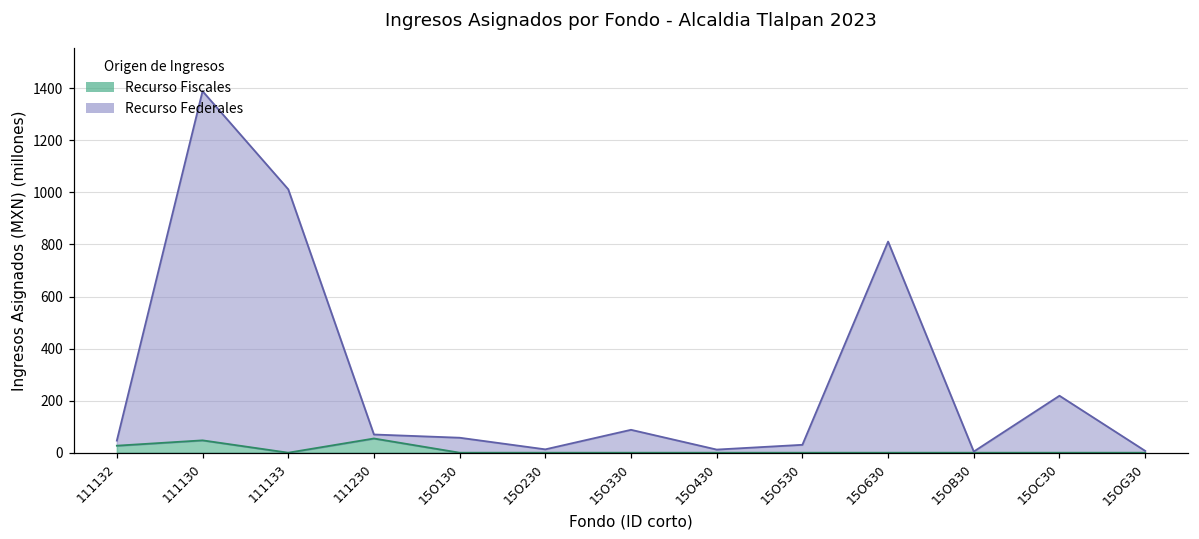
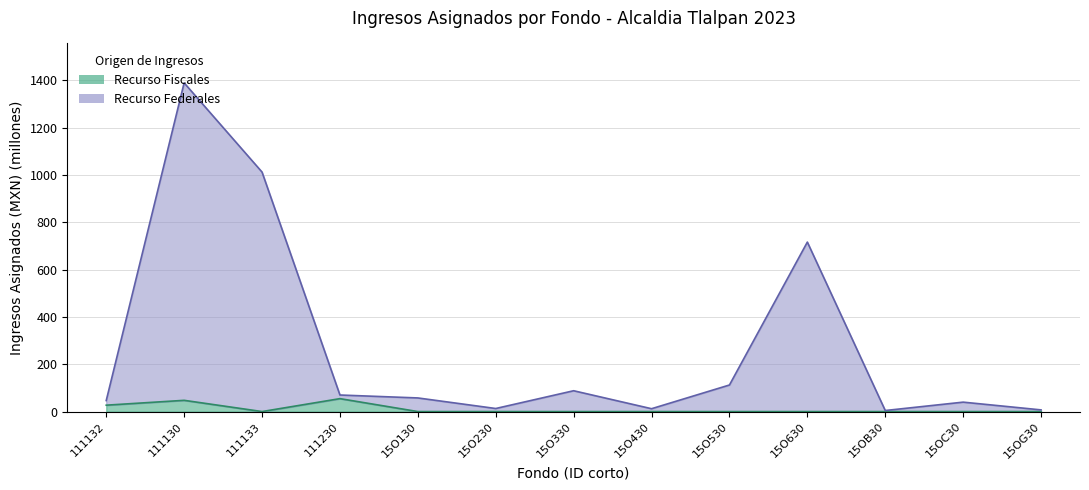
  {
    "Recurso Fiscales": {
      "111132": 30,
      "111130": 50,
      "111133": 0,
      "111230": 50,
      "15O130": 0,
      "15O230": 0,
      "15O330": 0,
      "15O430": 0,
      "15O530": 0,
      "15O630": 0,
      "15OC30": 0
    },
    "Recurso Federales": {
      "111132": 20,
      "111130": 1340,
      "111133": 1010,
      "111230": 20,
      "15O130": 60,
      "15O230": 10,
      "15O330": 90,
      "15O430": 10,
-     "15O530": 30,
-     "15O630": 810,
-     "15OC30": 220
+     "15O530": 110,
+     "15O630": 720,
+     "15OC30": 40
    }
  }
